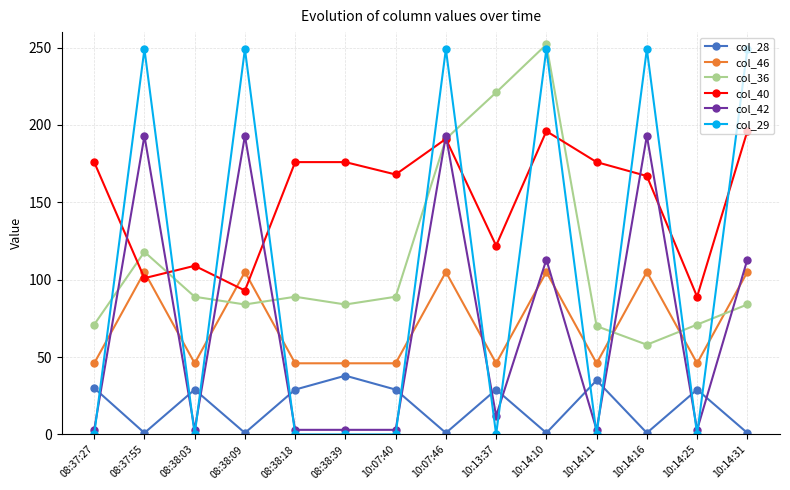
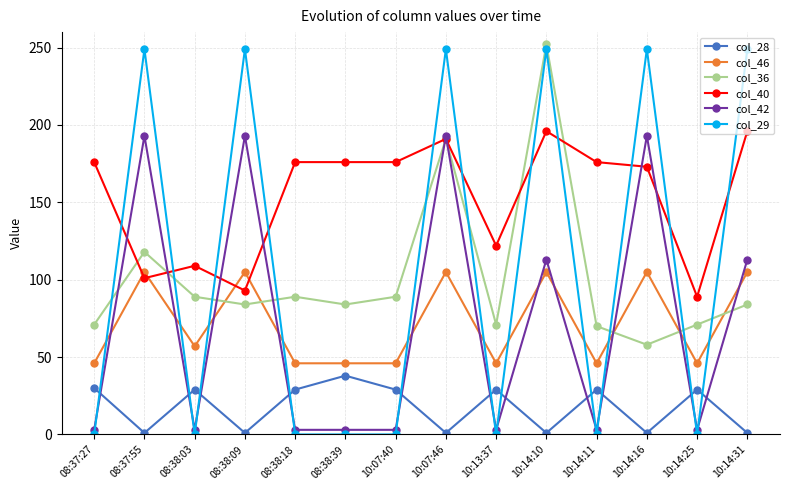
  {
    "col_28": {
      "08:37:27": 30,
      "08:37:55": 1,
      "08:38:03": 29,
      "08:38:09": 1,
      "08:38:18": 29,
      "08:38:39": 38,
      "10:07:40": 29,
      "10:07:46": 1,
      "10:13:37": 29,
      "10:14:10": 1,
-     "10:14:11": 35,
+     "10:14:11": 29,
      "10:14:16": 1,
      "10:14:25": 29,
      "10:14:31": 1
    },
    "col_46": {
      "08:37:27": 46,
      "08:37:55": 105,
-     "08:38:03": 46,
+     "08:38:03": 57,
      "08:38:09": 105,
      "08:38:18": 46,
      "08:38:39": 46,
      "10:07:40": 46,
      "10:07:46": 105,
      "10:13:37": 46,
      "10:14:10": 105,
      "10:14:11": 46,
      "10:14:16": 105,
      "10:14:25": 46,
      "10:14:31": 105
    },
    "col_36": {
      "08:37:27": 71,
      "08:37:55": 118,
      "08:38:03": 89,
      "08:38:09": 84,
      "08:38:18": 89,
      "08:38:39": 84,
      "10:07:40": 89,
-     "10:13:37": 221,
+     "10:13:37": 71,
      "10:14:10": 252,
      "10:14:11": 70,
      "10:14:16": 58,
      "10:14:25": 71,
      "10:14:31": 84
    },
    "col_40": {
      "08:37:27": 176,
      "08:37:55": 101,
      "08:38:03": 109,
      "08:38:09": 93,
      "08:38:18": 176,
      "08:38:39": 176,
-     "10:07:40": 168,
+     "10:07:40": 176,
      "10:13:37": 122,
      "10:14:10": 196,
      "10:14:11": 176,
-     "10:14:16": 167,
+     "10:14:16": 173,
      "10:14:25": 89
    },
    "col_42": {
      "08:37:27": 3,
      "08:37:55": 193,
      "08:38:03": 3,
      "08:38:09": 193,
      "08:38:18": 3,
      "08:38:39": 3,
      "10:07:40": 3,
      "10:07:46": 193,
-     "10:13:37": 12,
+     "10:13:37": 3,
      "10:14:10": 113,
      "10:14:11": 3,
      "10:14:16": 193,
      "10:14:25": 3,
      "10:14:31": 113
    },
    "col_29": {
      "08:37:27": 0,
      "08:37:55": 249,
      "08:38:03": 0,
      "08:38:09": 249,
      "08:38:18": 0,
      "08:38:39": 0,
      "10:07:40": 0,
      "10:07:46": 249,
      "10:13:37": 0,
      "10:14:10": 249,
      "10:14:11": 0,
      "10:14:16": 249,
      "10:14:25": 0
    }
  }
